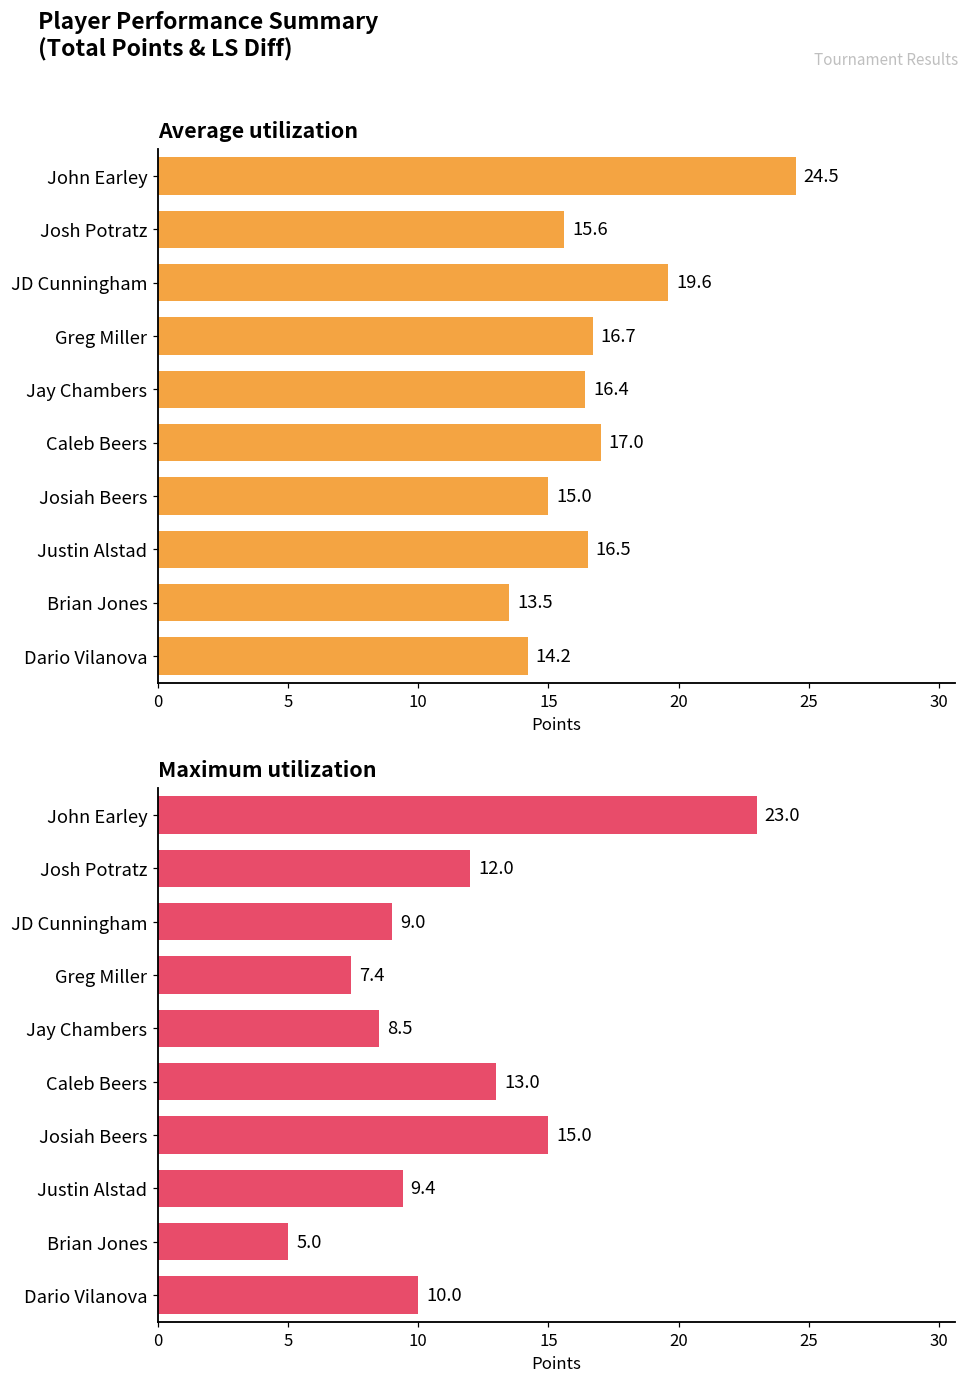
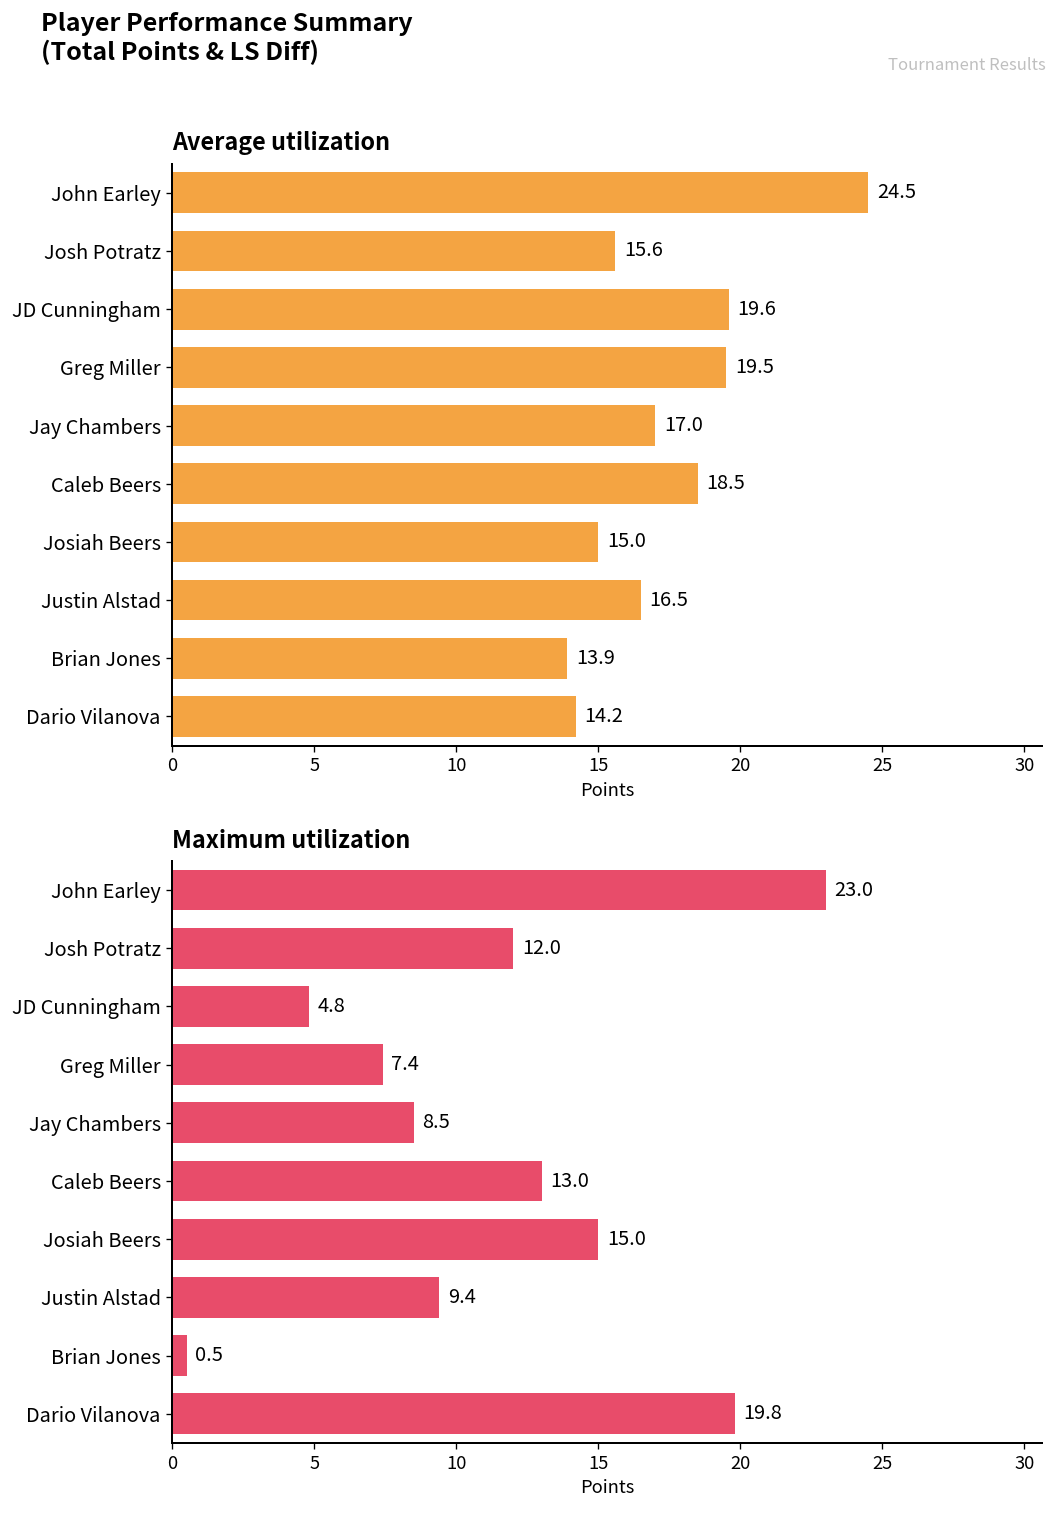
  {
    "Average utilization": {
      "John Earley": 24.5,
      "Josh Potratz": 15.6,
      "JD Cunningham": 19.6,
-     "Greg Miller": 16.7,
-     "Jay Chambers": 16.4,
-     "Caleb Beers": 17.0,
+     "Greg Miller": 19.5,
+     "Jay Chambers": 17.0,
+     "Caleb Beers": 18.5,
      "Josiah Beers": 15.0,
      "Justin Alstad": 16.5,
-     "Brian Jones": 13.5,
+     "Brian Jones": 13.9,
      "Dario Vilanova": 14.2
    },
    "Maximum utilization": {
      "John Earley": 23.0,
      "Josh Potratz": 12.0,
-     "JD Cunningham": 9.0,
+     "JD Cunningham": 4.8,
      "Greg Miller": 7.4,
      "Jay Chambers": 8.5,
      "Caleb Beers": 13.0,
      "Josiah Beers": 15.0,
      "Justin Alstad": 9.4,
-     "Brian Jones": 5.0,
-     "Dario Vilanova": 10.0
+     "Brian Jones": 0.5,
+     "Dario Vilanova": 19.8
    }
  }
